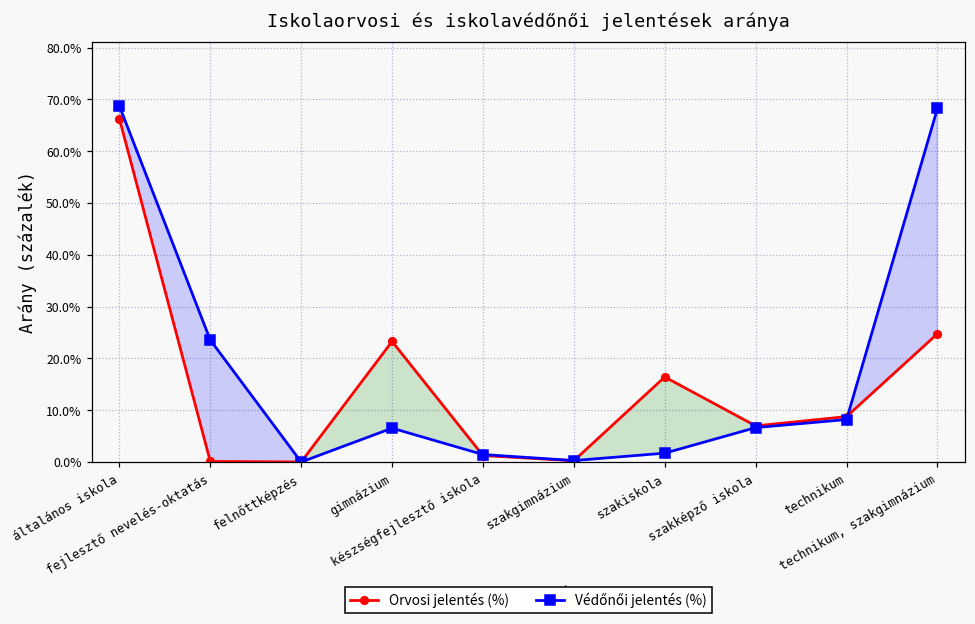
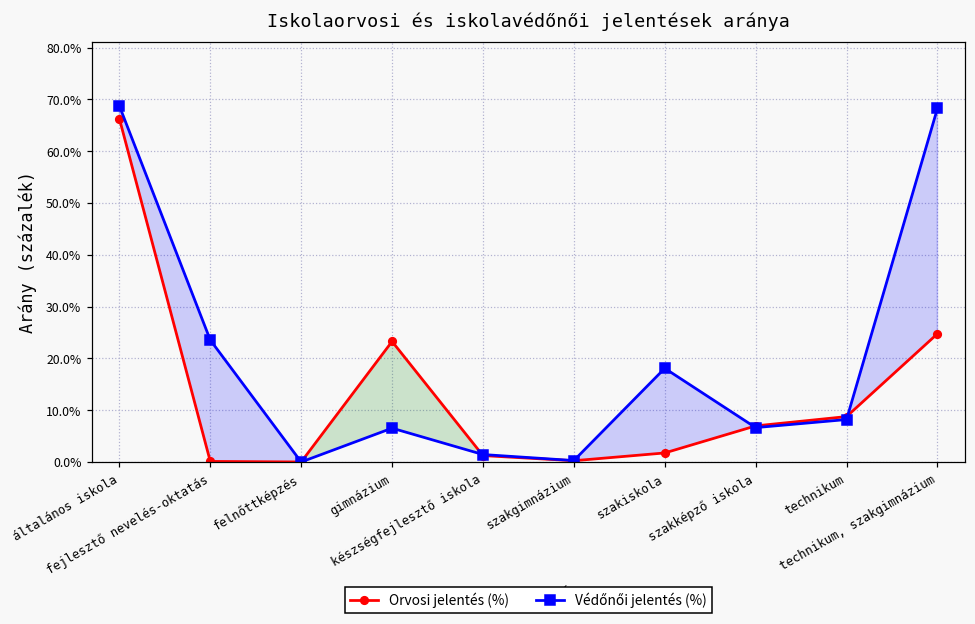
  {
    "Orvosi jelentés (%)": {
      "általános iskola": "66%",
      "fejlesztő nevelés-oktatás": "0%",
      "gimnázium": "23%",
-     "szakiskola": "16%",
+     "szakiskola": "2%",
      "technikum": "9%",
      "technikum, szakgimnázium": "25%"
    },
    "Védőnői jelentés (%)": {
      "általános iskola": "69%",
      "fejlesztő nevelés-oktatás": "24%",
      "gimnázium": "7%",
-     "szakiskola": "2%",
+     "szakiskola": "18%",
      "technikum": "8%",
      "technikum, szakgimnázium": "68%"
    }
  }
